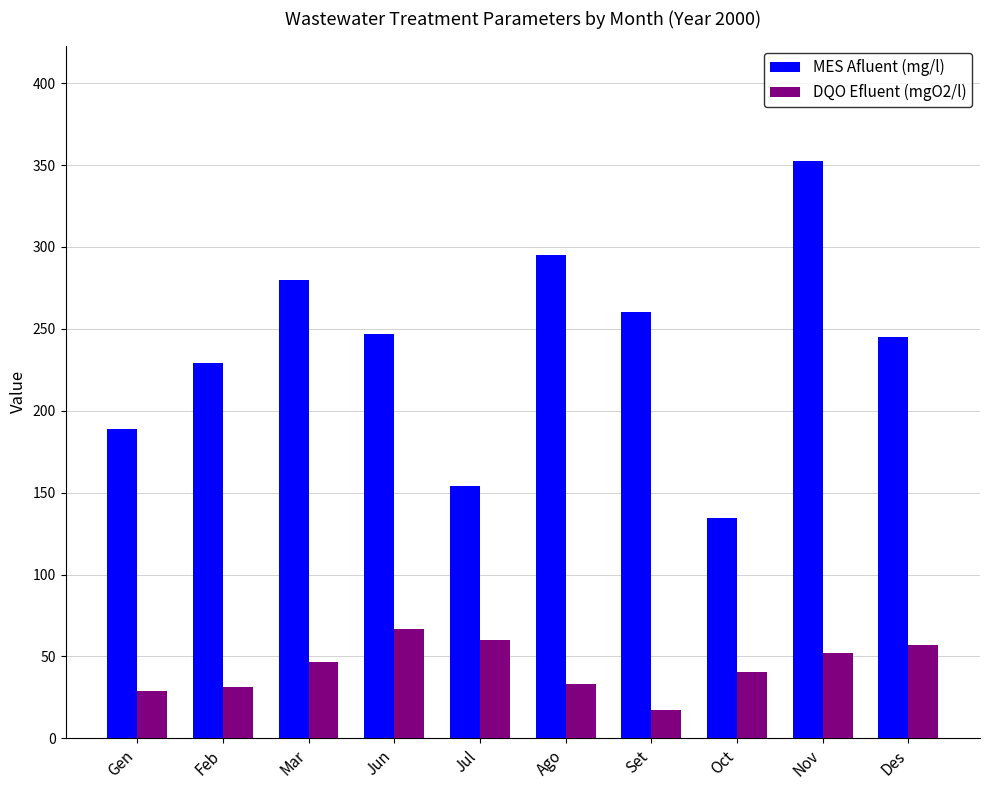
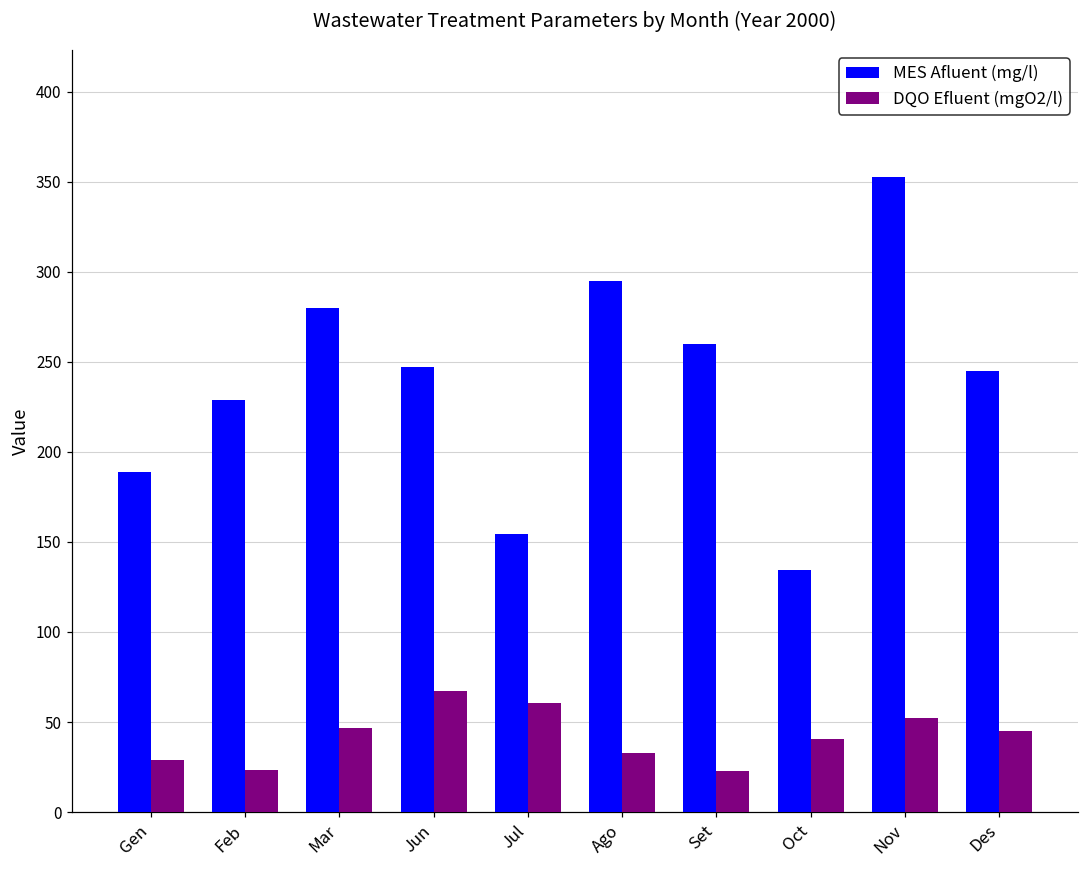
  {
    "MES Afluent (mg/l)": {
      "Gen": 189,
      "Feb": 229,
      "Mar": 280,
      "Jun": 247,
      "Jul": 154,
      "Ago": 295,
      "Set": 260,
      "Oct": 135,
      "Nov": 353,
      "Des": 245
    },
    "DQO Efluent (mgO2/l)": {
      "Gen": 29,
-     "Feb": 31,
+     "Feb": 24,
      "Mar": 47,
      "Jun": 67,
      "Jul": 60,
      "Ago": 33,
-     "Set": 17,
+     "Set": 23,
      "Oct": 41,
      "Nov": 52,
-     "Des": 57
+     "Des": 45
    }
  }
